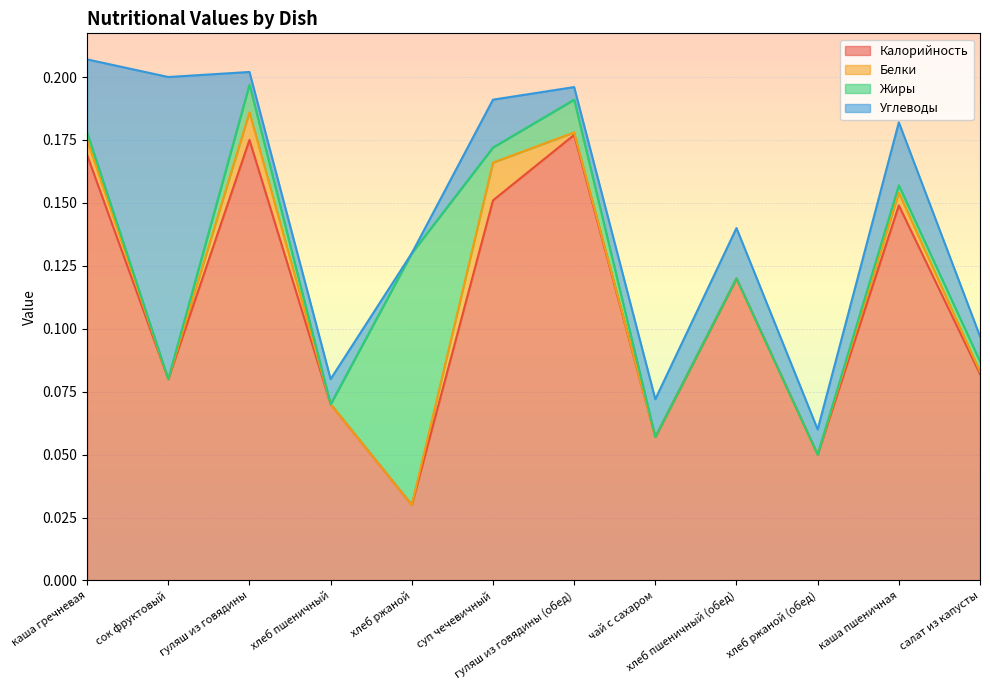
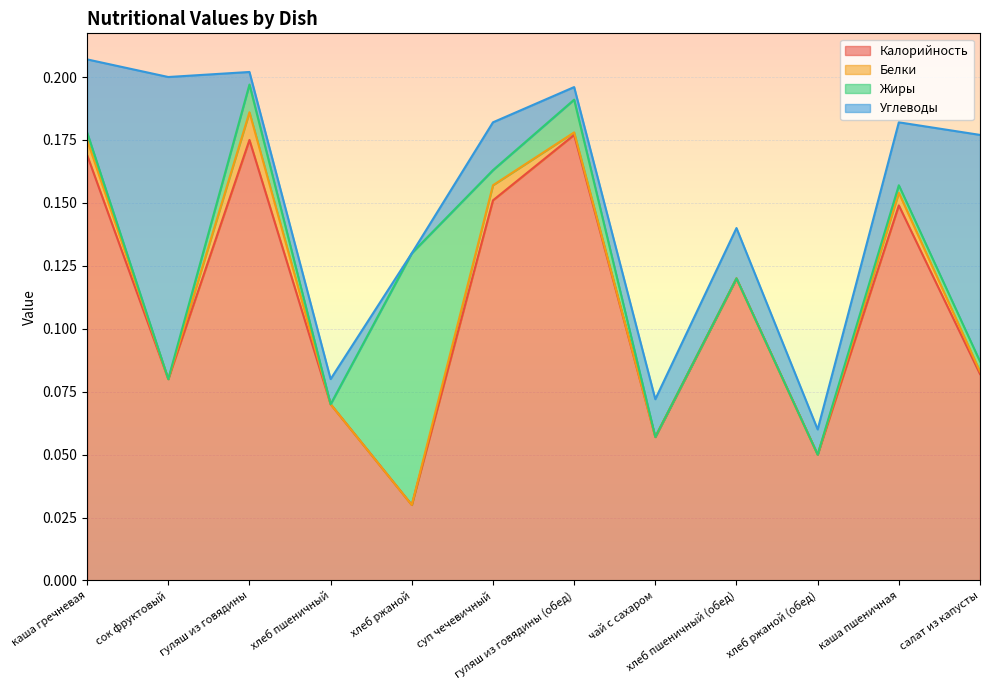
  {
    "Калорийность": {
      "каша гречневая": 0.169,
      "гуляш из говядины": 0.175,
      "суп чечевичный": 0.151,
      "каша пшеничная": 0.149
    },
    "Белки": {
      "каша гречневая": 0.006,
      "гуляш из говядины": 0.011,
-     "суп чечевичный": 0.015,
+     "суп чечевичный": 0.006,
      "каша пшеничная": 0.005
    },
    "Жиры": {
      "каша гречневая": 0.003,
      "гуляш из говядины": 0.011,
      "суп чечевичный": 0.006,
      "гуляш из говядины (обед)": 0.013,
      "каша пшеничная": 0.003,
      "салат из капусты": 0.004
    },
    "Углеводы": {
      "каша гречневая": 0.029,
      "сок фруктовый": 0.12,
      "гуляш из говядины": 0.005,
      "хлеб пшеничный": 0.01,
      "суп чечевичный": 0.019,
      "гуляш из говядины (обед)": 0.005,
      "чай с сахаром": 0.015,
      "хлеб пшеничный (обед)": 0.02,
      "хлеб ржаной (обед)": 0.01,
      "каша пшеничная": 0.025,
-     "салат из капусты": 0.01
+     "салат из капусты": 0.09
    }
  }
